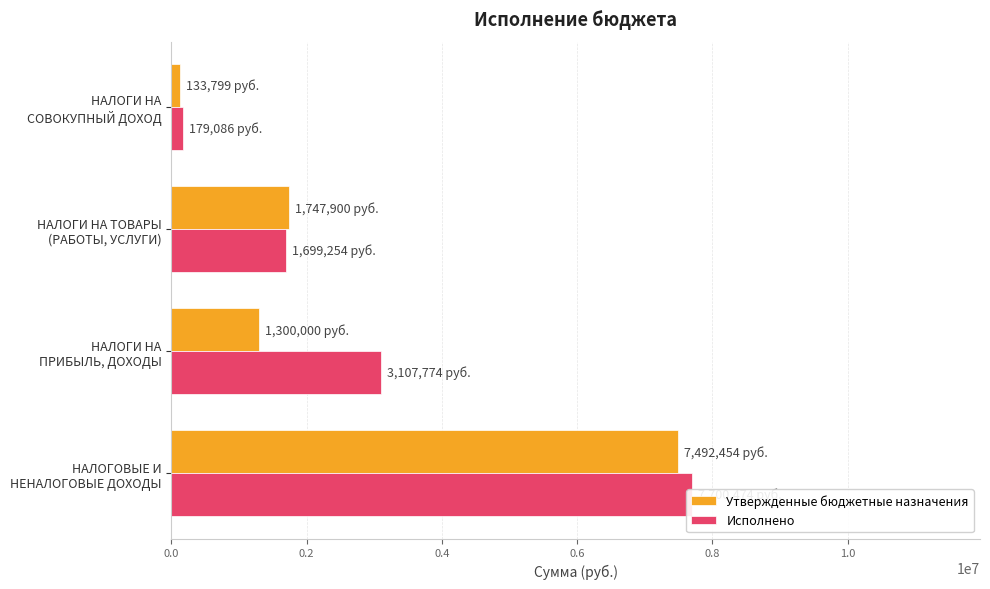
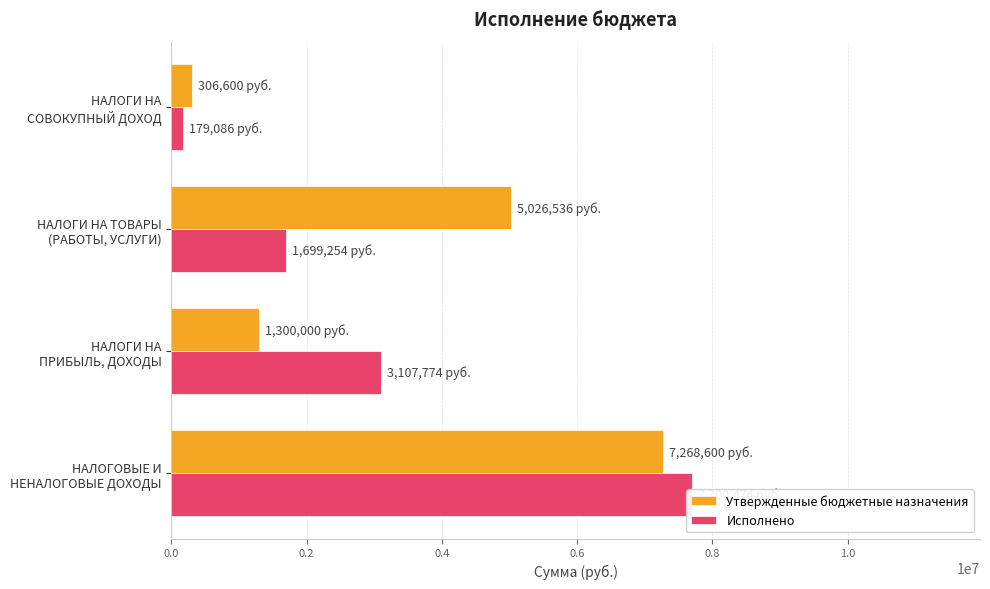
  {
    "Утвержденные бюджетные назначения": {
-     "НАЛОГИ НА СОВОКУПНЫЙ ДОХОД": "133,799",
-     "НАЛОГИ НА ТОВАРЫ (РАБОТЫ, УСЛУГИ)": "1,747,900",
+     "НАЛОГИ НА СОВОКУПНЫЙ ДОХОД": "306,600",
+     "НАЛОГИ НА ТОВАРЫ (РАБОТЫ, УСЛУГИ)": "5,026,536",
      "НАЛОГИ НА ПРИБЫЛЬ, ДОХОДЫ": "1,300,000",
-     "НАЛОГОВЫЕ И НЕНАЛОГОВЫЕ ДОХОДЫ": "7,492,454"
+     "НАЛОГОВЫЕ И НЕНАЛОГОВЫЕ ДОХОДЫ": "7,268,600"
    },
    "Исполнено": {
      "НАЛОГИ НА СОВОКУПНЫЙ ДОХОД": "179,086",
      "НАЛОГИ НА ТОВАРЫ (РАБОТЫ, УСЛУГИ)": "1,699,254",
      "НАЛОГИ НА ПРИБЫЛЬ, ДОХОДЫ": "3,107,774"
    }
  }
